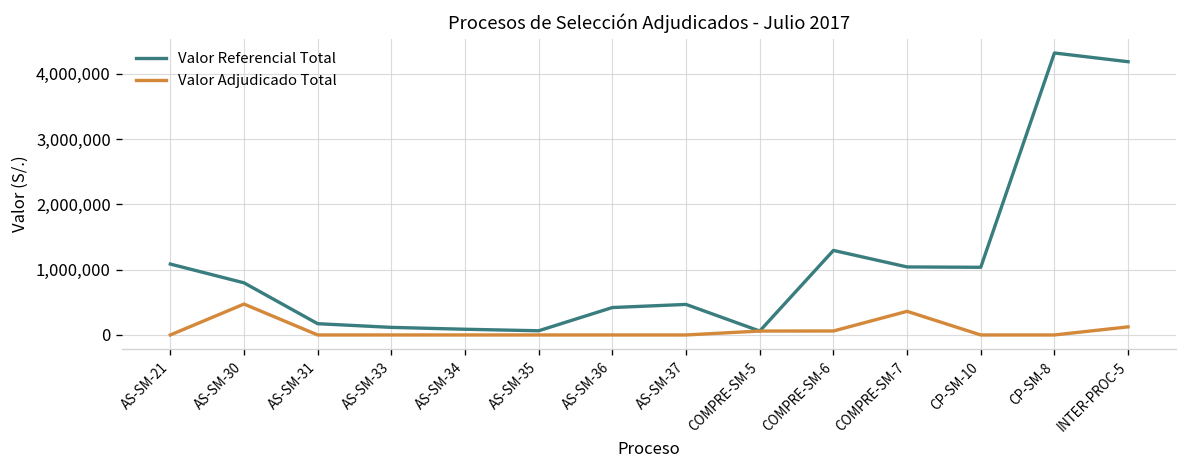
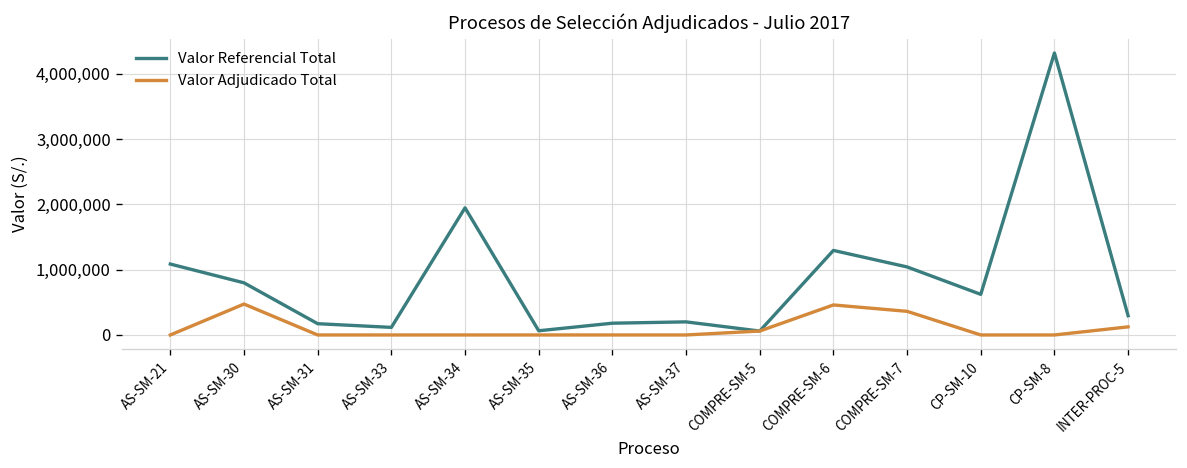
  {
    "Valor Referencial Total": {
      "AS-SM-21": "1,100,000",
      "AS-SM-30": "800,000",
      "AS-SM-31": "200,000",
      "AS-SM-33": "100,000",
-     "AS-SM-34": "100,000",
+     "AS-SM-34": "1,900,000",
      "AS-SM-35": "100,000",
-     "AS-SM-36": "400,000",
-     "AS-SM-37": "500,000",
+     "AS-SM-36": "200,000",
+     "AS-SM-37": "200,000",
      "COMPRE-SM-6": "1,300,000",
      "COMPRE-SM-7": "1,000,000",
-     "CP-SM-10": "1,000,000",
+     "CP-SM-10": "600,000",
      "CP-SM-8": "4,300,000",
-     "INTER-PROC-5": "4,200,000"
+     "INTER-PROC-5": "300,000"
    },
    "Valor Adjudicado Total": {
      "AS-SM-21": "0",
      "AS-SM-30": "500,000",
      "AS-SM-31": "0",
      "AS-SM-33": "0",
      "AS-SM-34": "0",
      "AS-SM-35": "0",
      "AS-SM-36": "0",
      "AS-SM-37": "0",
-     "COMPRE-SM-6": "100,000",
+     "COMPRE-SM-6": "500,000",
      "COMPRE-SM-7": "400,000",
      "CP-SM-10": "0",
      "CP-SM-8": "0",
      "INTER-PROC-5": "100,000"
    }
  }
